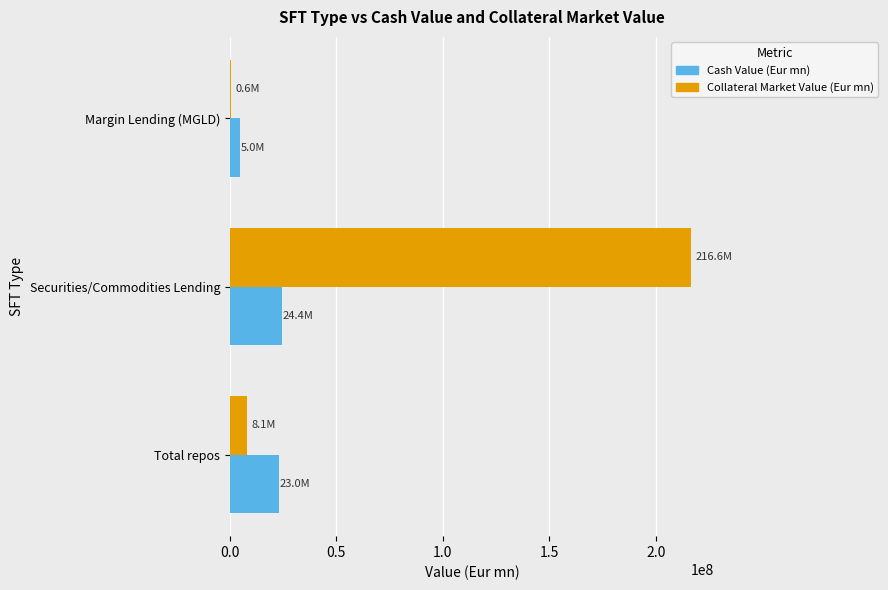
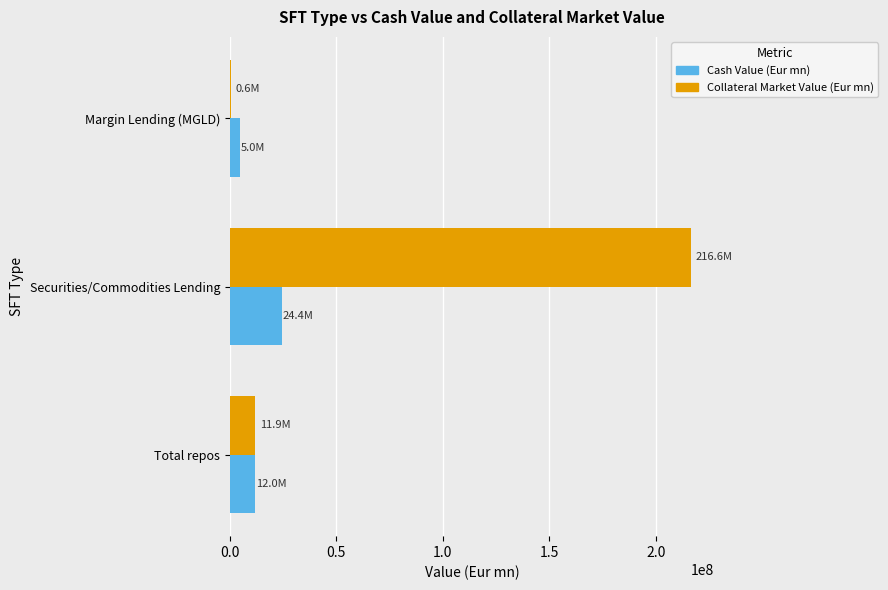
  {
    "Cash Value (Eur mn)": {
      "Margin Lending (MGLD)": "5.0M",
      "Securities/Commodities Lending": "24.4M",
-     "Total repos": "23.0M"
+     "Total repos": "12.0M"
    },
    "Collateral Market Value (Eur mn)": {
      "Margin Lending (MGLD)": "0.6M",
      "Securities/Commodities Lending": "216.6M",
-     "Total repos": "8.1M"
+     "Total repos": "11.9M"
    }
  }
